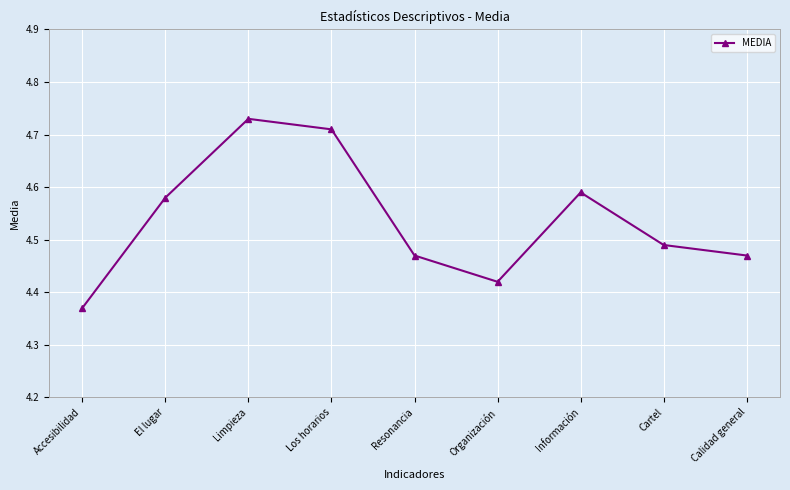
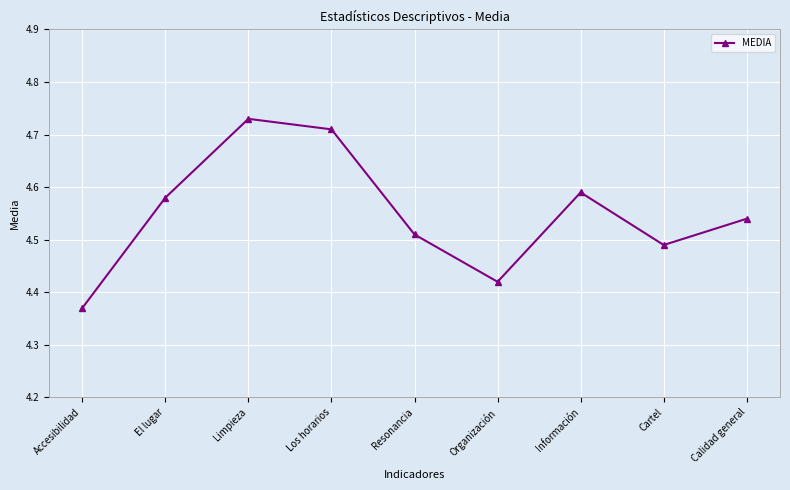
  {
    "Accesibilidad": 4.37,
    "El lugar": 4.58,
    "Limpieza": 4.73,
    "Los horarios": 4.71,
-   "Resonancia": 4.47,
+   "Resonancia": 4.51,
    "Organización": 4.42,
    "Información": 4.59,
    "Cartel": 4.49,
-   "Calidad general": 4.47
+   "Calidad general": 4.54
  }
